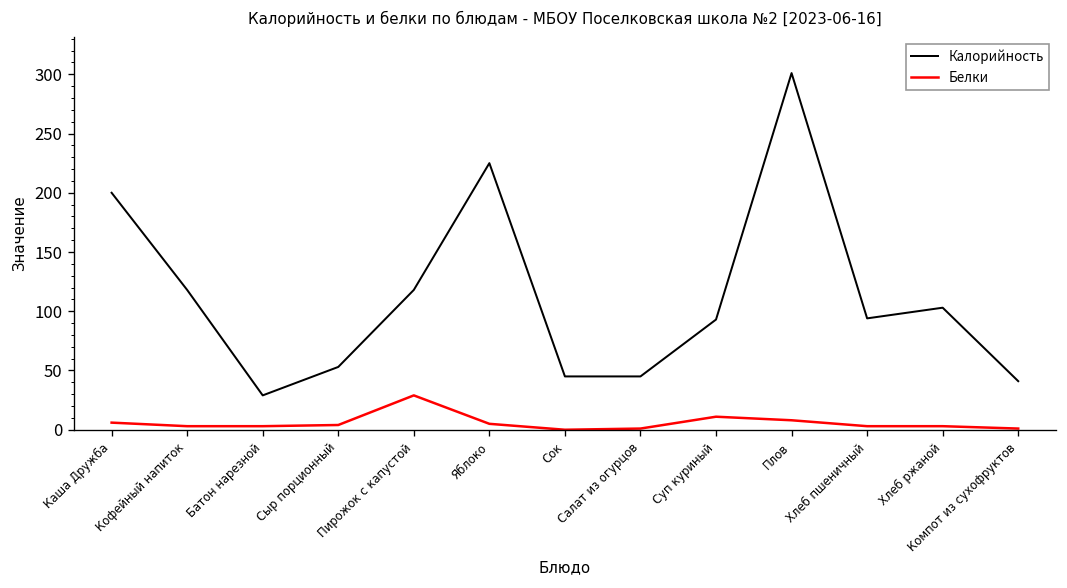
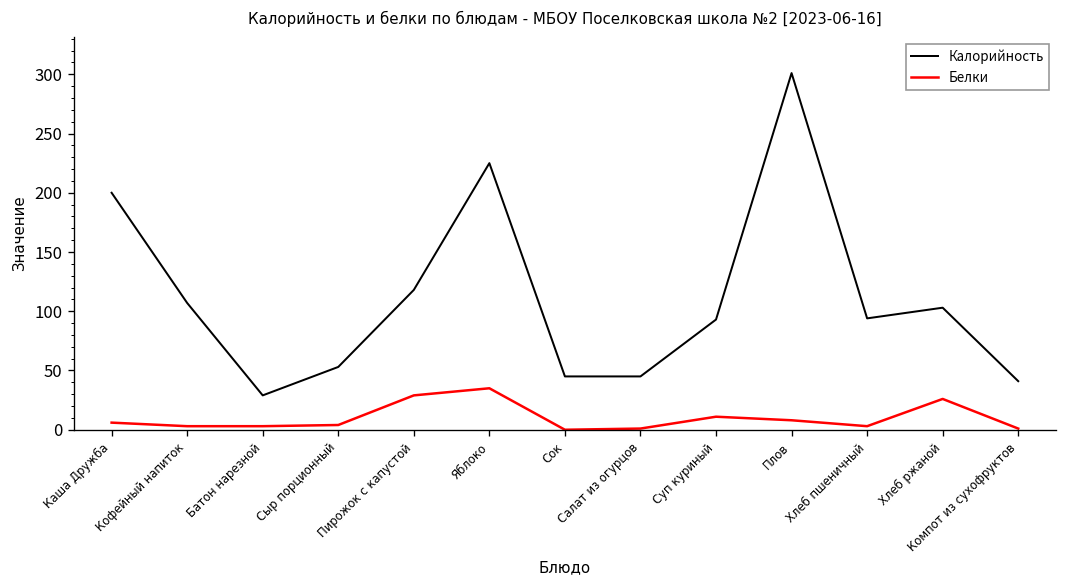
  {
    "Калорийность": {
      "Каша Дружба": 200,
-     "Кофейный напиток": 120,
+     "Кофейный напиток": 110,
      "Батон нарезной": 30,
      "Сыр порционный": 50,
      "Пирожок с капустой": 120,
      "Яблоко": 230,
      "Сок": 50,
      "Салат из огурцов": 50,
      "Суп куриный": 90,
      "Плов": 300,
      "Хлеб пшеничный": 90,
      "Хлеб ржаной": 100,
      "Компот из сухофруктов": 40
    },
    "Белки": {
      "Каша Дружба": 10,
      "Кофейный напиток": 0,
      "Батон нарезной": 0,
      "Сыр порционный": 0,
      "Пирожок с капустой": 30,
-     "Яблоко": 10,
+     "Яблоко": 40,
      "Сок": 0,
      "Салат из огурцов": 0,
      "Суп куриный": 10,
      "Плов": 10,
      "Хлеб пшеничный": 0,
-     "Хлеб ржаной": 0,
+     "Хлеб ржаной": 30,
      "Компот из сухофруктов": 0
    }
  }
